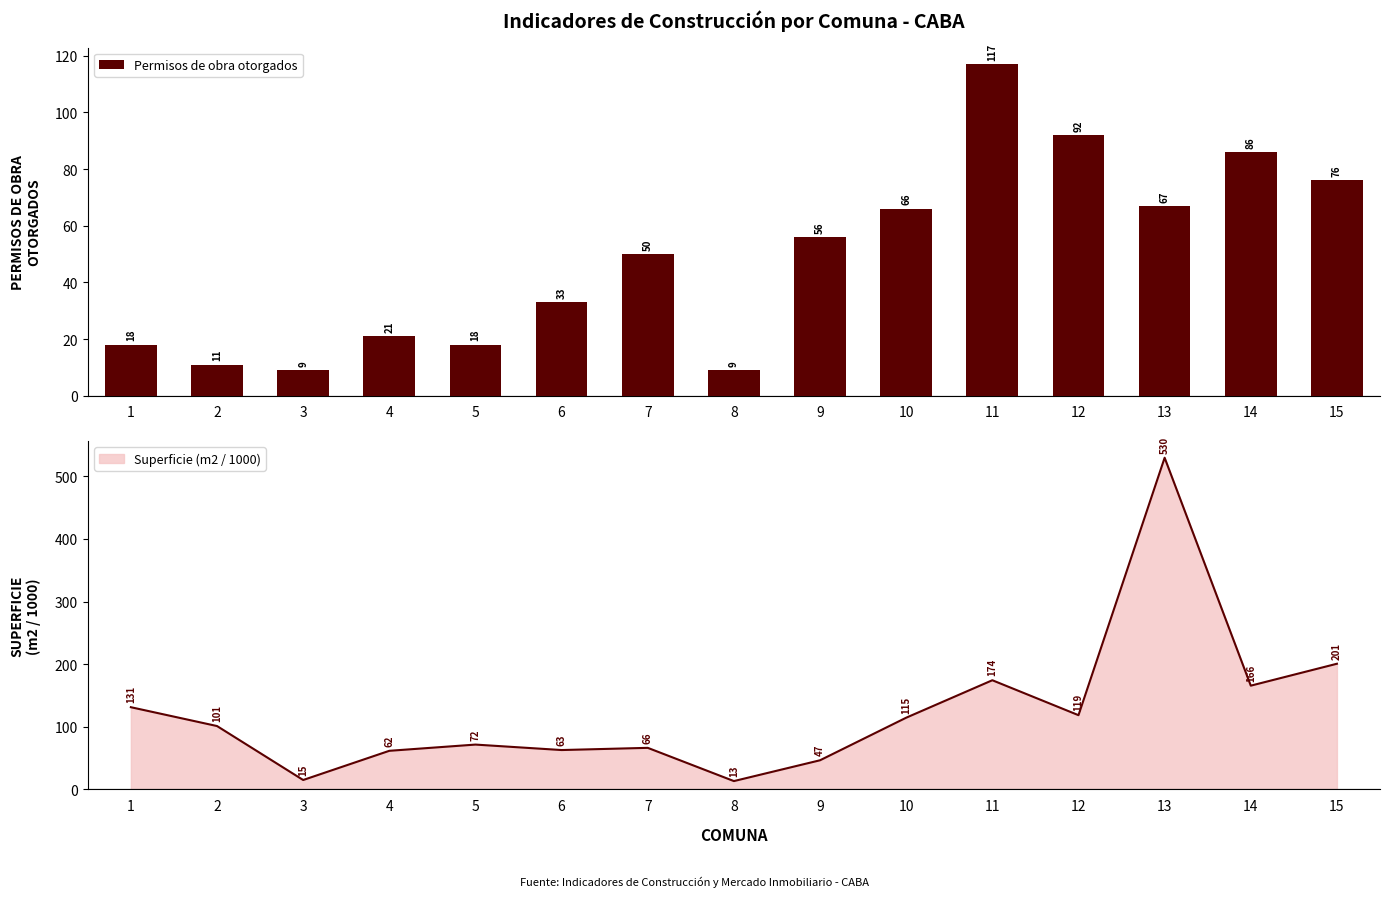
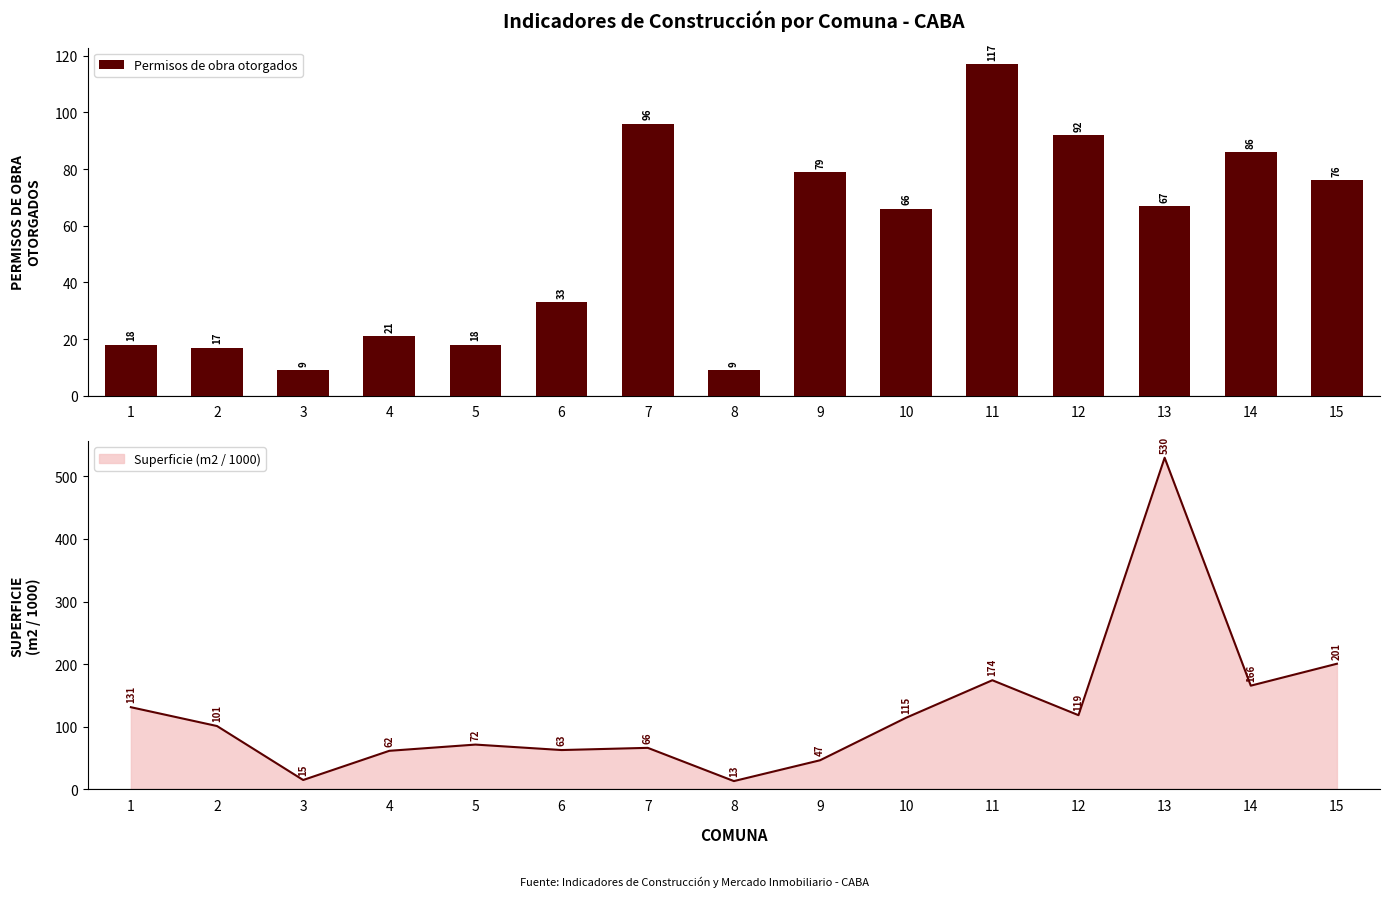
  {
    "Indicadores de Construcción por Comuna - CABA": {
      "1": 18,
-     "2": 11,
+     "2": 17,
      "3": 9,
      "4": 21,
      "5": 18,
      "6": 33,
-     "7": 50,
+     "7": 96,
      "8": 9,
-     "9": 56,
+     "9": 79,
      "10": 66,
      "11": 117,
      "12": 92,
      "13": 67,
      "14": 86,
      "15": 76
    }
  }
